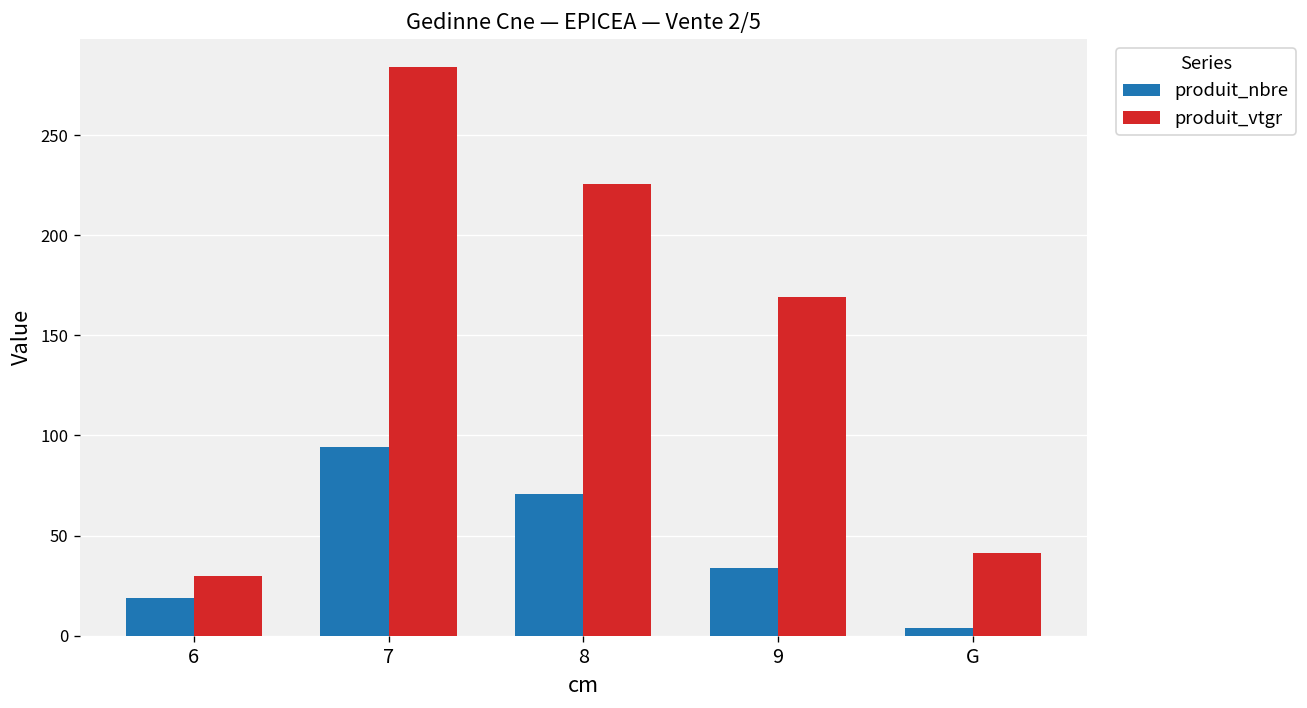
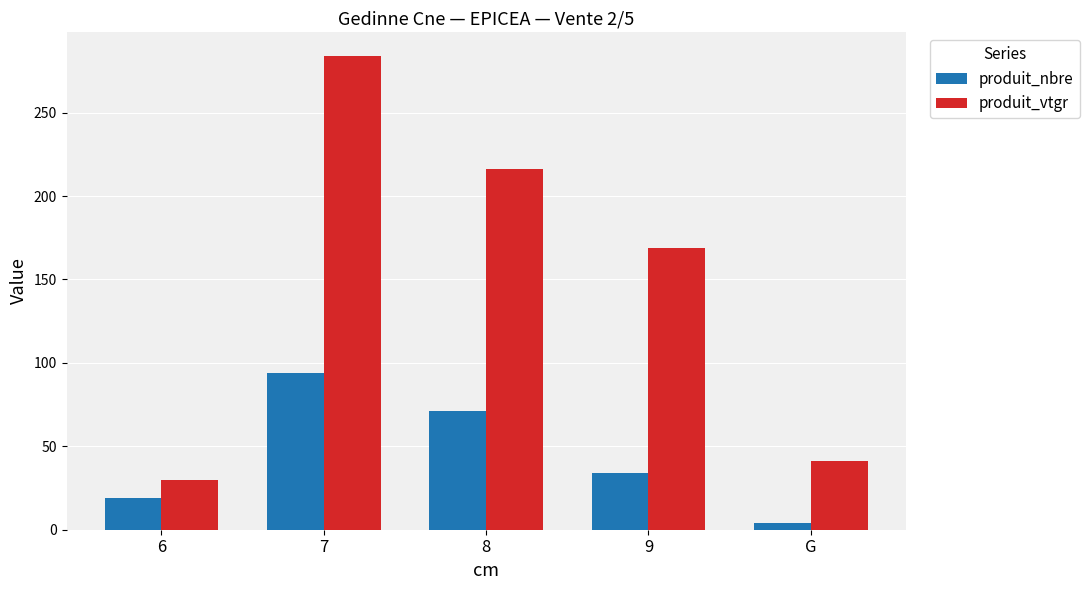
  {
    "produit_nbre": {
      "6": 19,
      "7": 94,
      "8": 71,
      "9": 34,
      "G": 4
    },
    "produit_vtgr": {
      "6": 30,
      "7": 284,
-     "8": 225,
+     "8": 216,
      "9": 169,
      "G": 41
    }
  }
